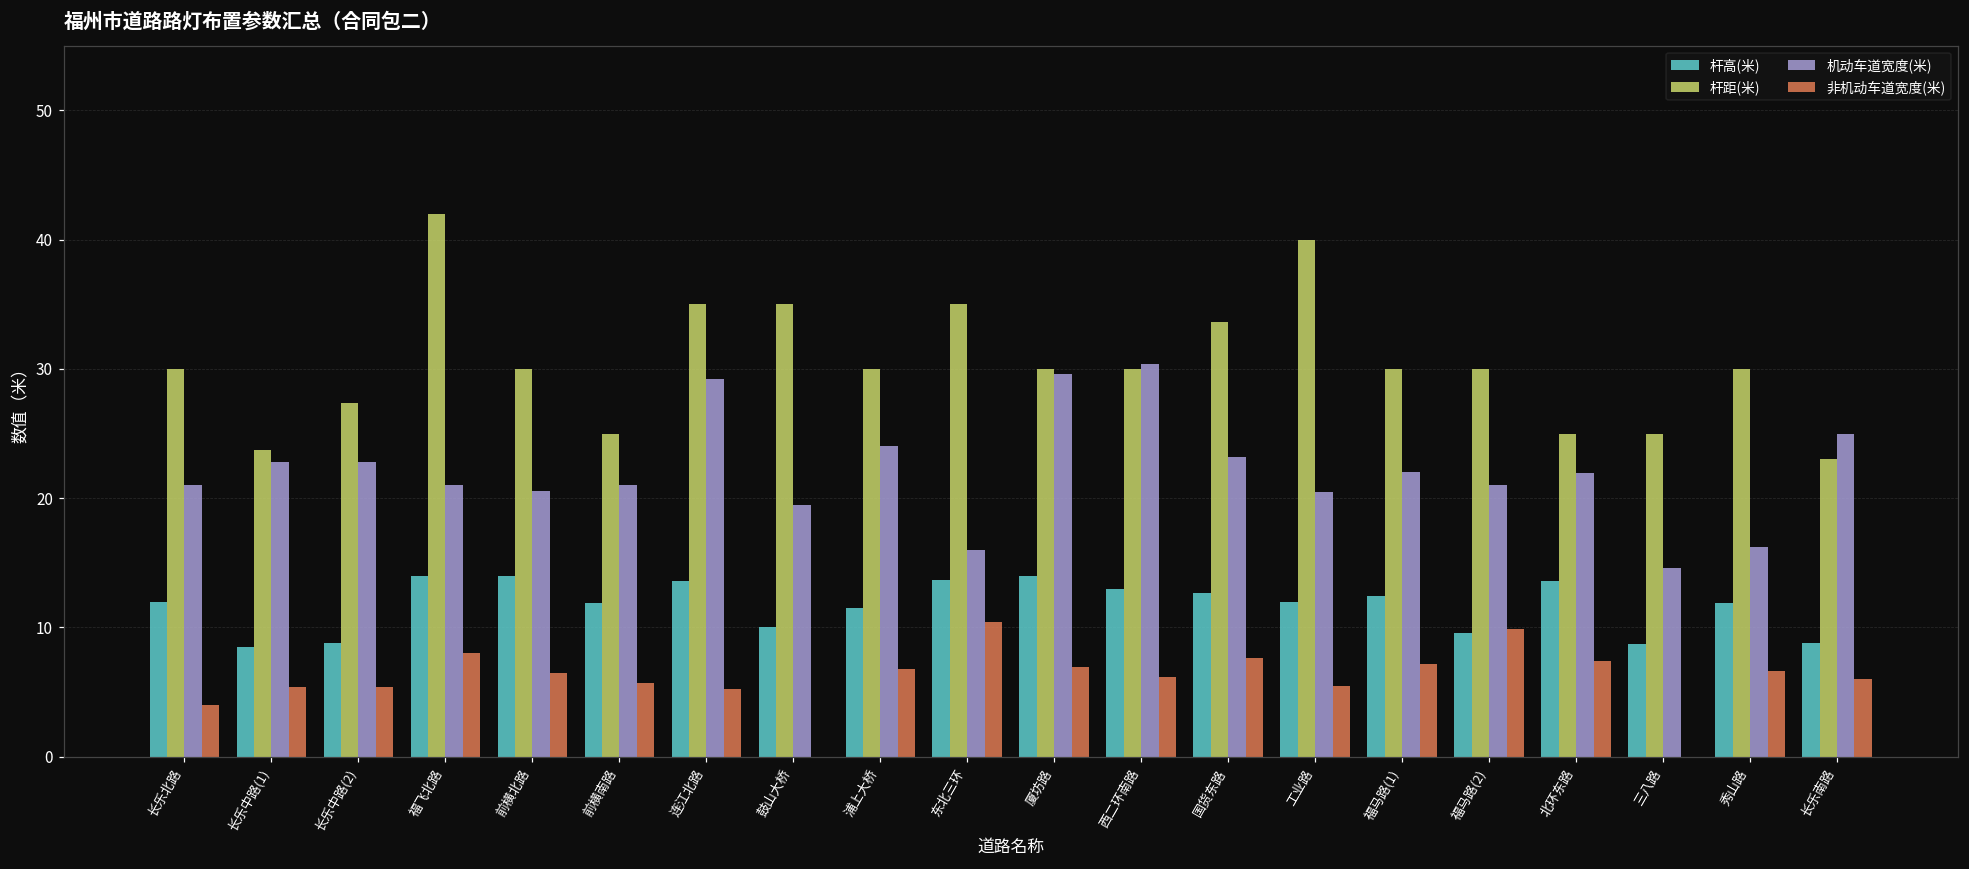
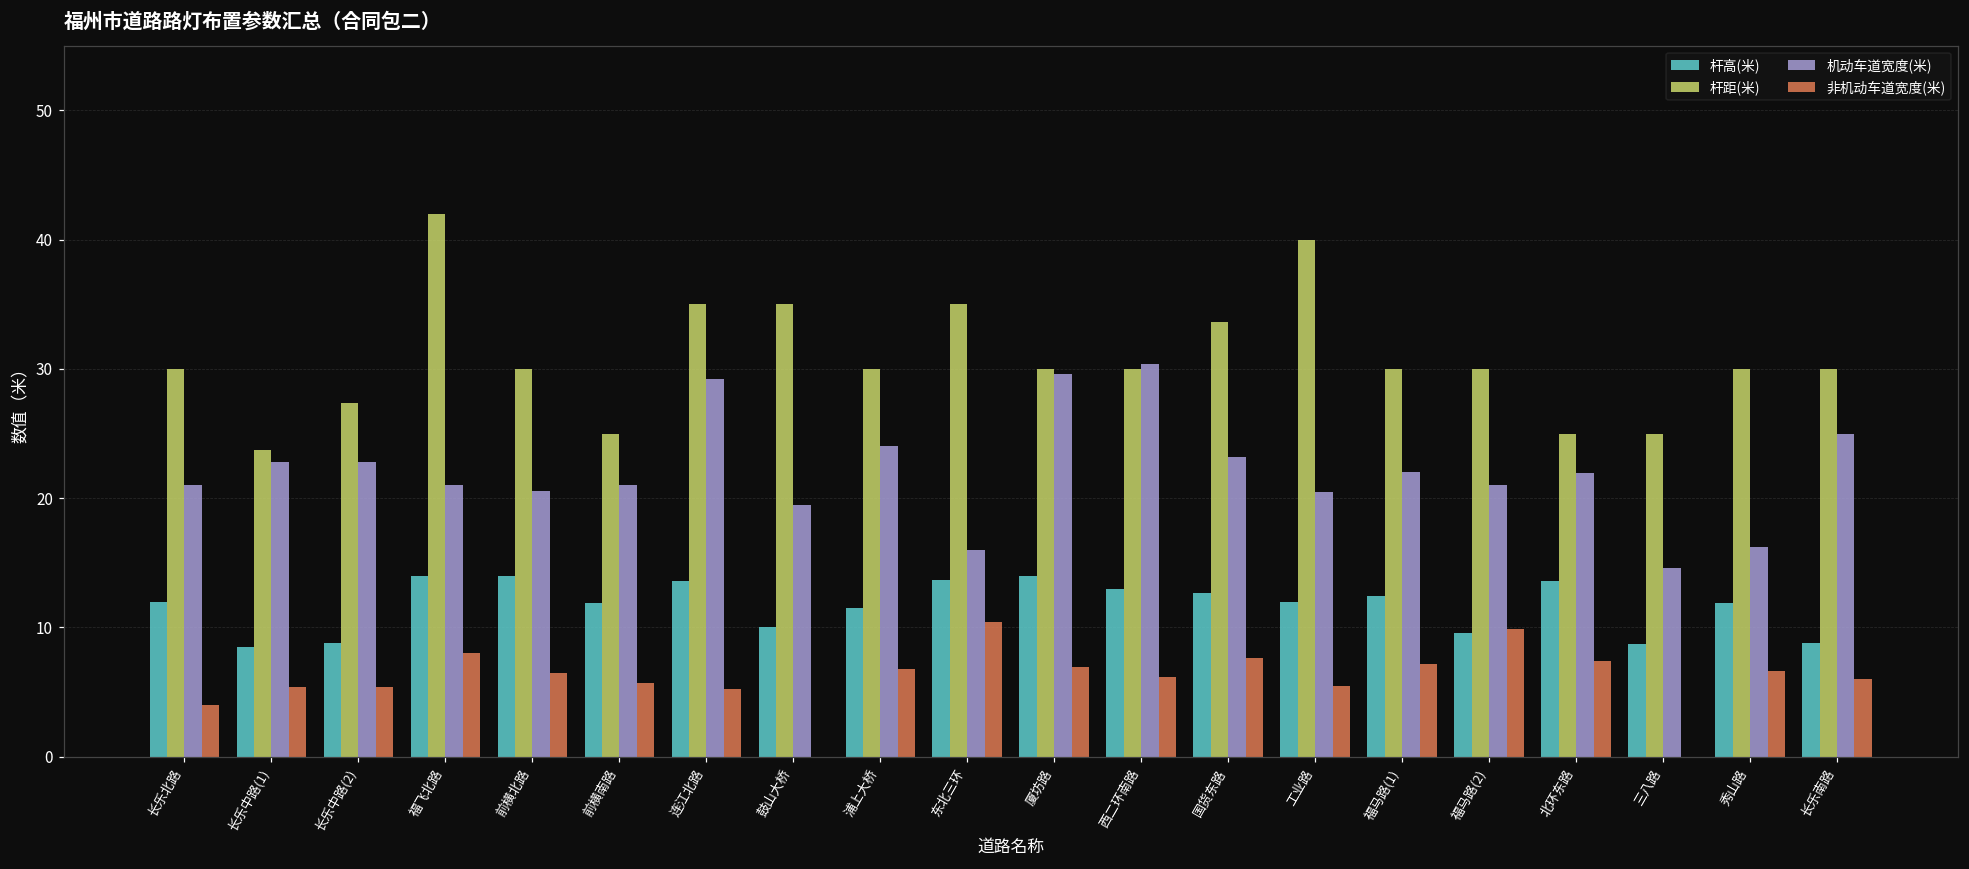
  {
    "杆高(米)": {
      "长乐北路": 12,
      "长乐中路(1)": 8.5,
      "长乐中路(2)": 9,
      "福飞北路": 14,
      "前横北路": 14,
      "前横南路": 12,
      "连江北路": 13.6,
      "鼓山大桥": 10,
      "浦上大桥": 11.5,
      "东北三环": 13.7,
      "厦坊路": 14,
      "西二环南路": 13,
      "国货东路": 12.7,
      "工业路": 12,
      "福马路(1)": 12.4,
      "福马路(2)": 9.6,
      "北环东路": 13.6,
      "三八路": 8.7,
      "秀山路": 12,
      "长乐南路": 9
    },
    "杆距(米)": {
      "长乐北路": 30,
      "长乐中路(1)": 23.7,
      "长乐中路(2)": 27.4,
      "福飞北路": 42,
      "前横北路": 30,
      "前横南路": 25,
      "连江北路": 35,
      "鼓山大桥": 35,
      "浦上大桥": 30,
      "东北三环": 35,
      "厦坊路": 30,
      "西二环南路": 30,
      "国货东路": 33.6,
      "工业路": 40,
      "福马路(1)": 30,
      "福马路(2)": 30,
      "北环东路": 25,
      "三八路": 25,
      "秀山路": 30,
-     "长乐南路": 23
+     "长乐南路": 30
    },
    "机动车道宽度(米)": {
      "长乐北路": 21,
      "长乐中路(1)": 23,
      "长乐中路(2)": 23,
      "福飞北路": 21,
      "前横北路": 20.6,
      "前横南路": 21,
      "连江北路": 29,
      "鼓山大桥": 19.5,
      "浦上大桥": 24,
      "东北三环": 16,
      "厦坊路": 29.6,
      "西二环南路": 30.4,
      "国货东路": 23,
      "工业路": 20.5,
      "福马路(1)": 22,
      "福马路(2)": 21,
      "北环东路": 22,
      "三八路": 14.6,
      "秀山路": 16,
      "长乐南路": 25
    },
    "非机动车道宽度(米)": {
      "长乐北路": 4,
      "长乐中路(1)": 5.4,
      "长乐中路(2)": 5.4,
      "福飞北路": 8,
      "前横北路": 6.5,
      "前横南路": 5.7,
      "连江北路": 5.3,
      "鼓山大桥": 0,
      "浦上大桥": 7,
      "东北三环": 10.4,
      "厦坊路": 7,
      "西二环南路": 6,
      "国货东路": 7.6,
      "工业路": 5.5,
      "福马路(1)": 7,
      "福马路(2)": 10,
      "北环东路": 7.4,
      "三八路": 0,
      "秀山路": 6.6,
      "长乐南路": 6
    }
  }
